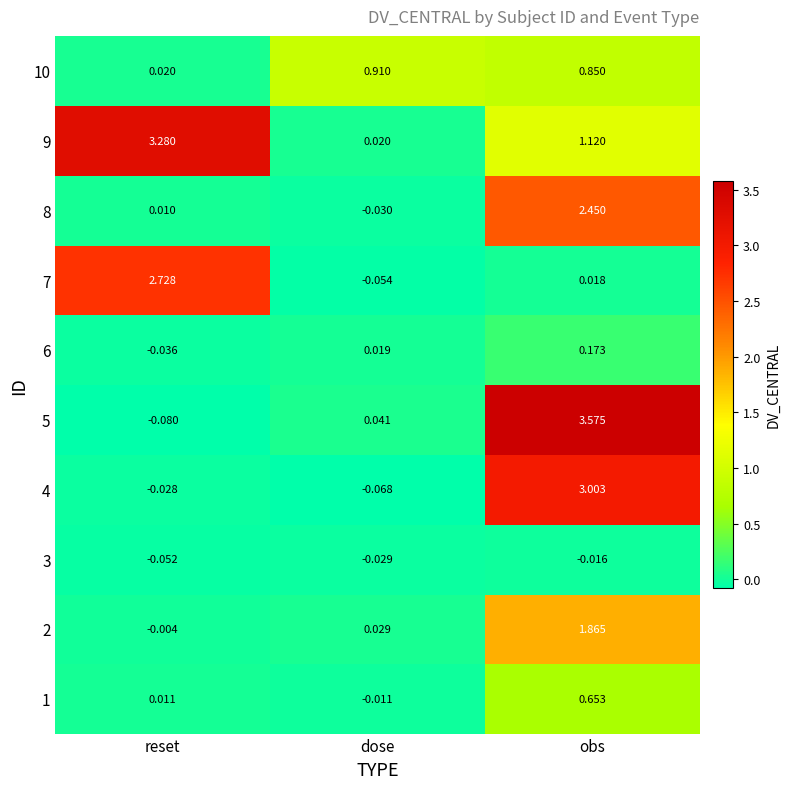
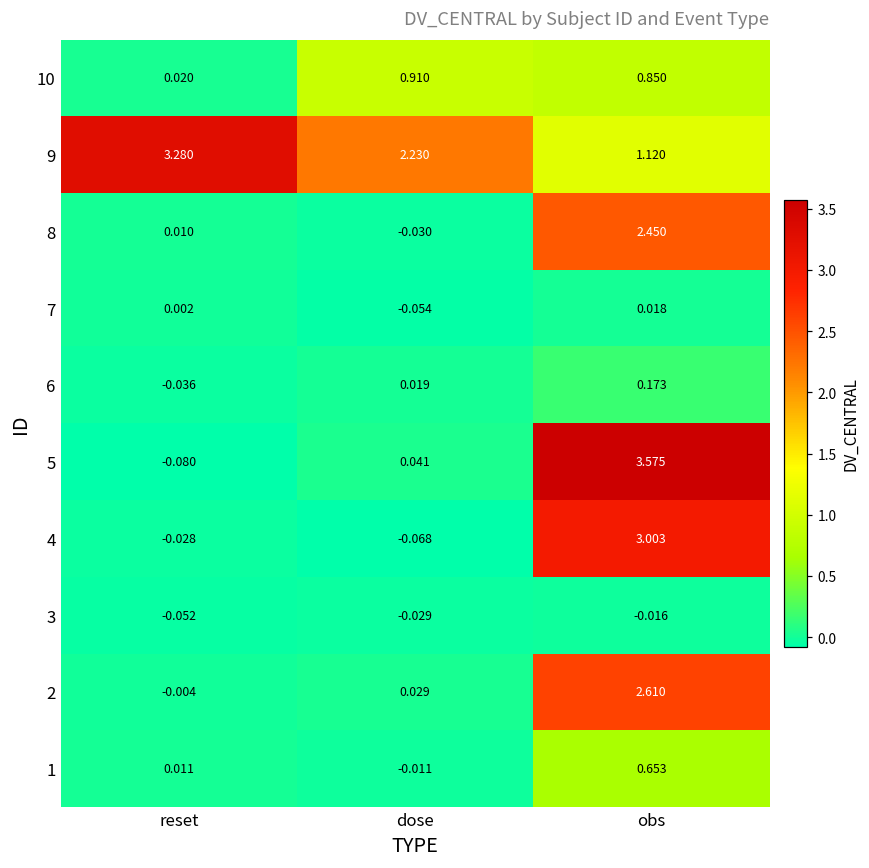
  {
    "10": {
      "reset": 0.020,
      "dose": 0.910,
      "obs": 0.850
    },
    "9": {
      "reset": 3.280,
-     "dose": 0.020,
+     "dose": 2.230,
      "obs": 1.120
    },
    "8": {
      "reset": 0.010,
      "dose": -0.030,
      "obs": 2.450
    },
    "7": {
-     "reset": 2.728,
+     "reset": 0.002,
      "dose": -0.054,
      "obs": 0.018
    },
    "6": {
      "reset": -0.036,
      "dose": 0.019,
      "obs": 0.173
    },
    "5": {
      "reset": -0.080,
      "dose": 0.041,
      "obs": 3.575
    },
    "4": {
      "reset": -0.028,
      "dose": -0.068,
      "obs": 3.003
    },
    "3": {
      "reset": -0.052,
      "dose": -0.029,
      "obs": -0.016
    },
    "2": {
      "reset": -0.004,
      "dose": 0.029,
-     "obs": 1.865
+     "obs": 2.610
    },
    "1": {
      "reset": 0.011,
      "dose": -0.011,
      "obs": 0.653
    }
  }
